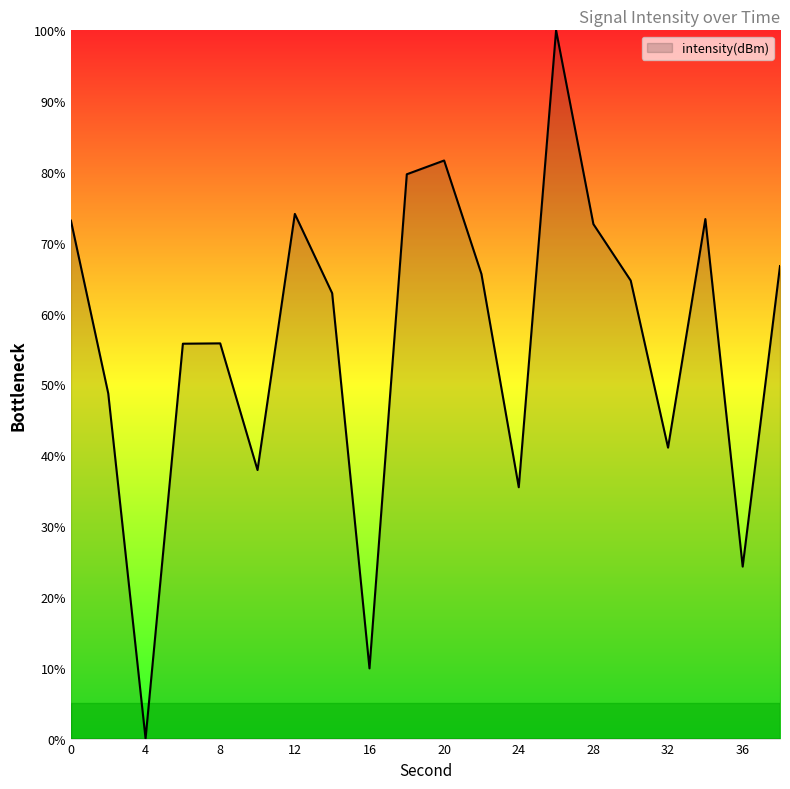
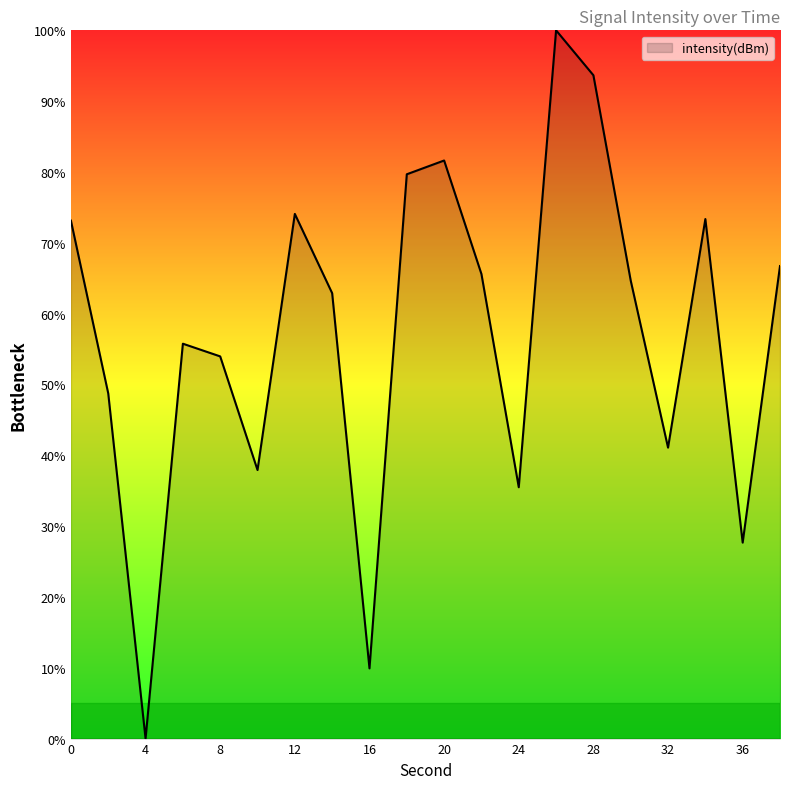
  {
    "0": "73%",
-   "8": "56%",
+   "8": "54%",
    "12": "74%",
    "16": "10%",
    "20": "82%",
    "24": "35%",
-   "28": "73%",
+   "28": "94%",
    "32": "41%",
-   "36": "24%"
+   "36": "28%"
  }
